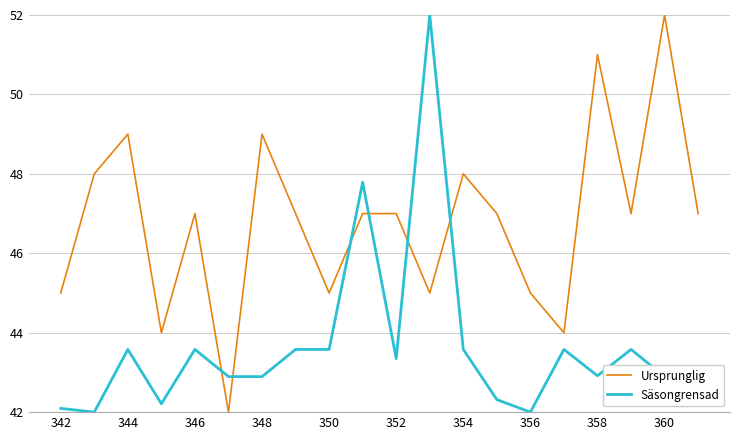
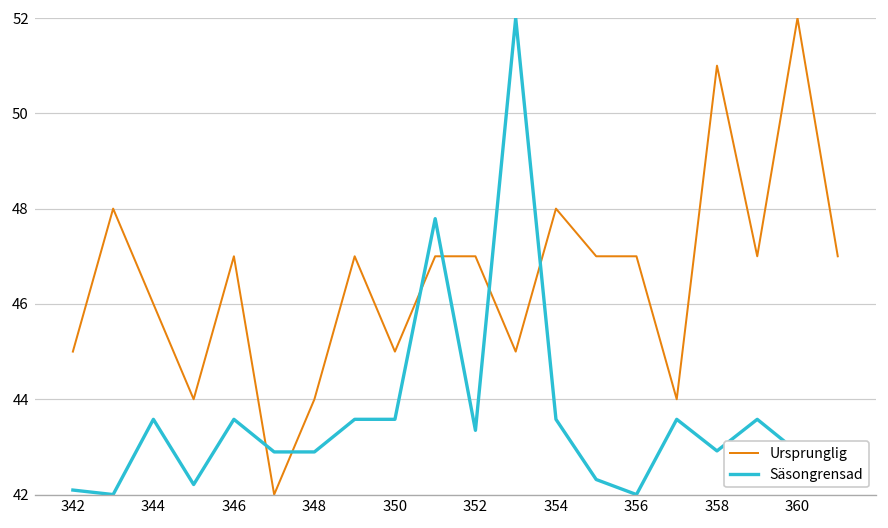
  {
    "Ursprunglig": {
      "342": 45.0,
-     "344": 49.0,
+     "344": 46.0,
      "346": 47.0,
-     "348": 49.0,
+     "348": 44.0,
      "350": 45.0,
      "352": 47.0,
      "354": 48.0,
-     "356": 45.0,
+     "356": 47.0,
      "358": 51.0,
      "360": 52.0
    },
    "Säsongrensad": {
      "342": 42.1,
      "344": 43.6,
      "346": 43.6,
      "348": 42.9,
      "350": 43.6,
      "352": 43.3,
      "354": 43.6,
      "356": 42.0,
      "358": 42.9
    }
  }
